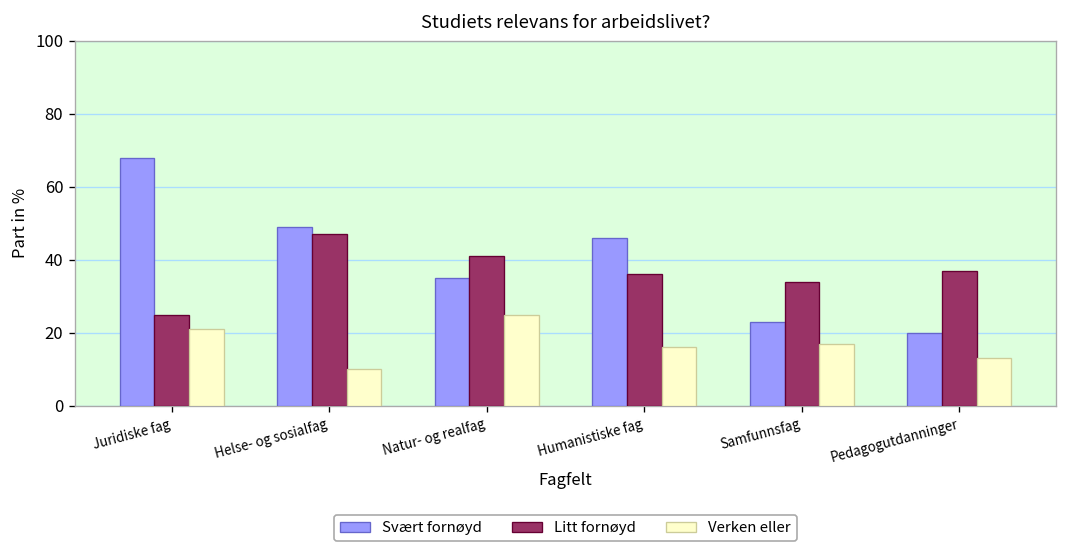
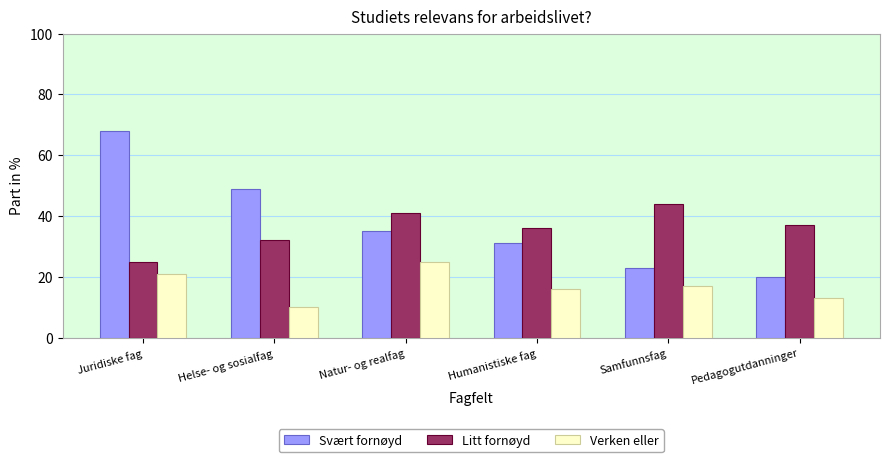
  {
    "Svært fornøyd": {
      "Juridiske fag": 68,
      "Helse- og sosialfag": 49,
      "Natur- og realfag": 35,
-     "Humanistiske fag": 46,
+     "Humanistiske fag": 31,
      "Samfunnsfag": 23,
      "Pedagogutdanninger": 20
    },
    "Litt fornøyd": {
      "Juridiske fag": 25,
-     "Helse- og sosialfag": 47,
+     "Helse- og sosialfag": 32,
      "Natur- og realfag": 41,
      "Humanistiske fag": 36,
-     "Samfunnsfag": 34,
+     "Samfunnsfag": 44,
      "Pedagogutdanninger": 37
    },
    "Verken eller": {
      "Juridiske fag": 21,
      "Helse- og sosialfag": 10,
      "Natur- og realfag": 25,
      "Humanistiske fag": 16,
      "Samfunnsfag": 17,
      "Pedagogutdanninger": 13
    }
  }
